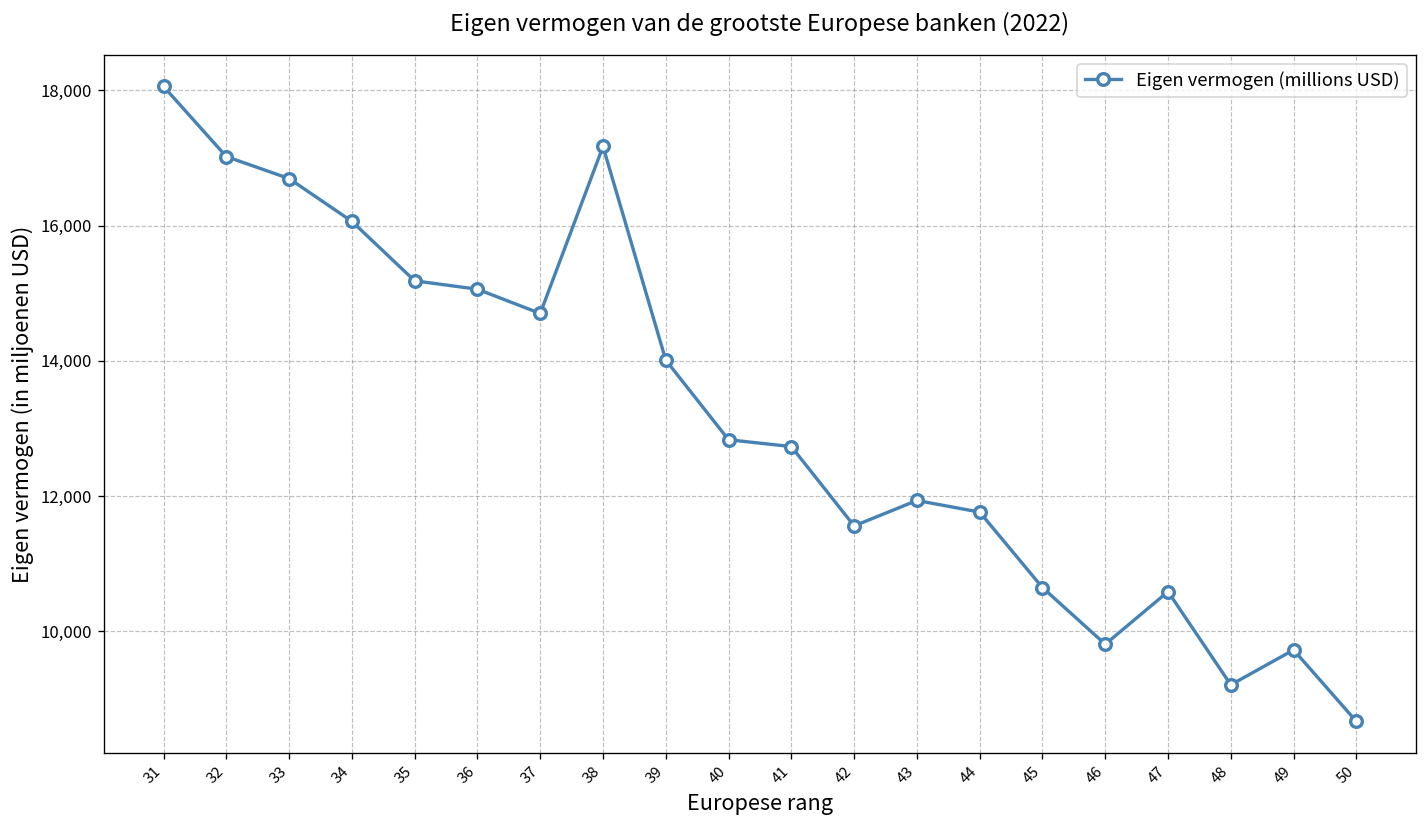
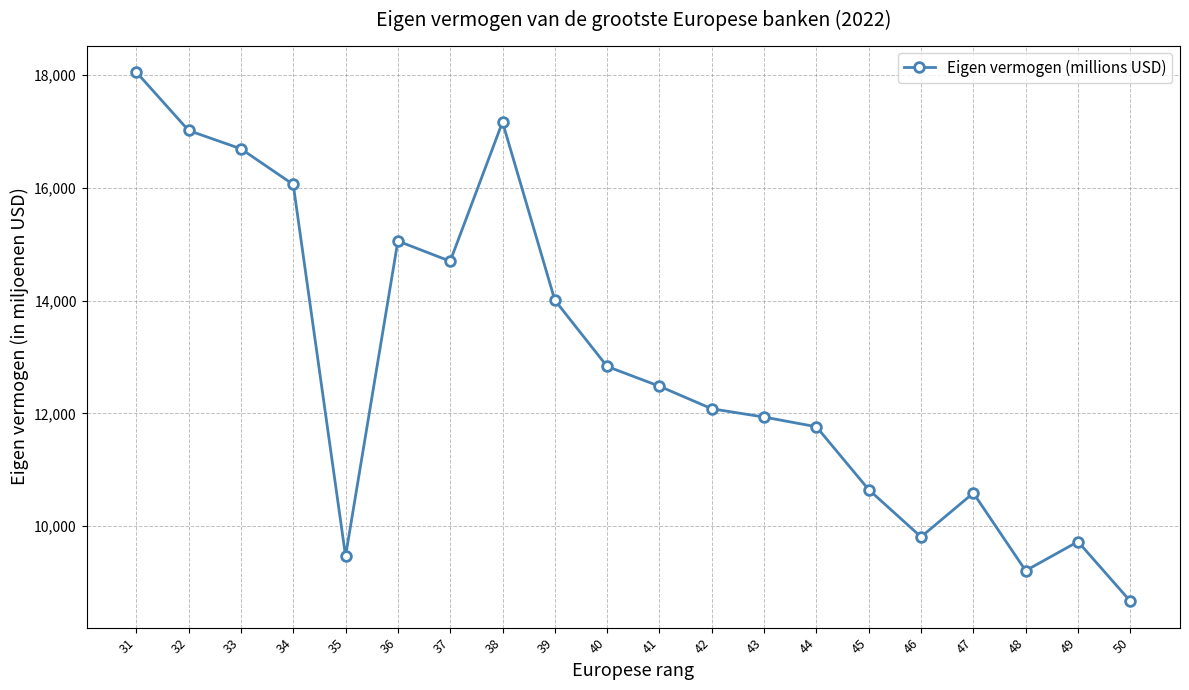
  {
    "31": "18,100",
    "32": "17,000",
    "33": "16,700",
    "34": "16,100",
-   "35": "15,200",
+   "35": "9,500",
    "36": "15,100",
    "37": "14,700",
    "38": "17,200",
    "39": "14,000",
    "40": "12,800",
-   "41": "12,700",
-   "42": "11,600",
+   "41": "12,500",
+   "42": "12,100",
    "43": "11,900",
    "44": "11,800",
    "45": "10,600",
    "46": "9,800",
    "47": "10,600",
    "48": "9,200",
    "49": "9,700",
    "50": "8,700"
  }
